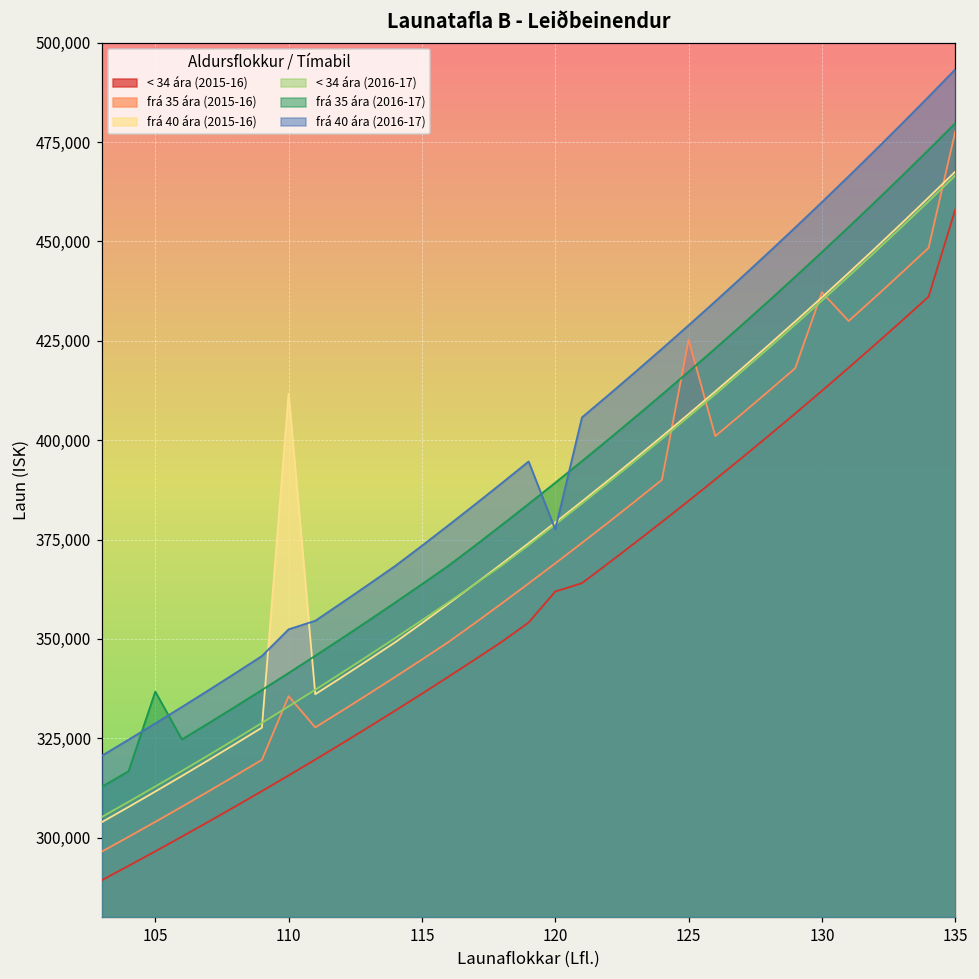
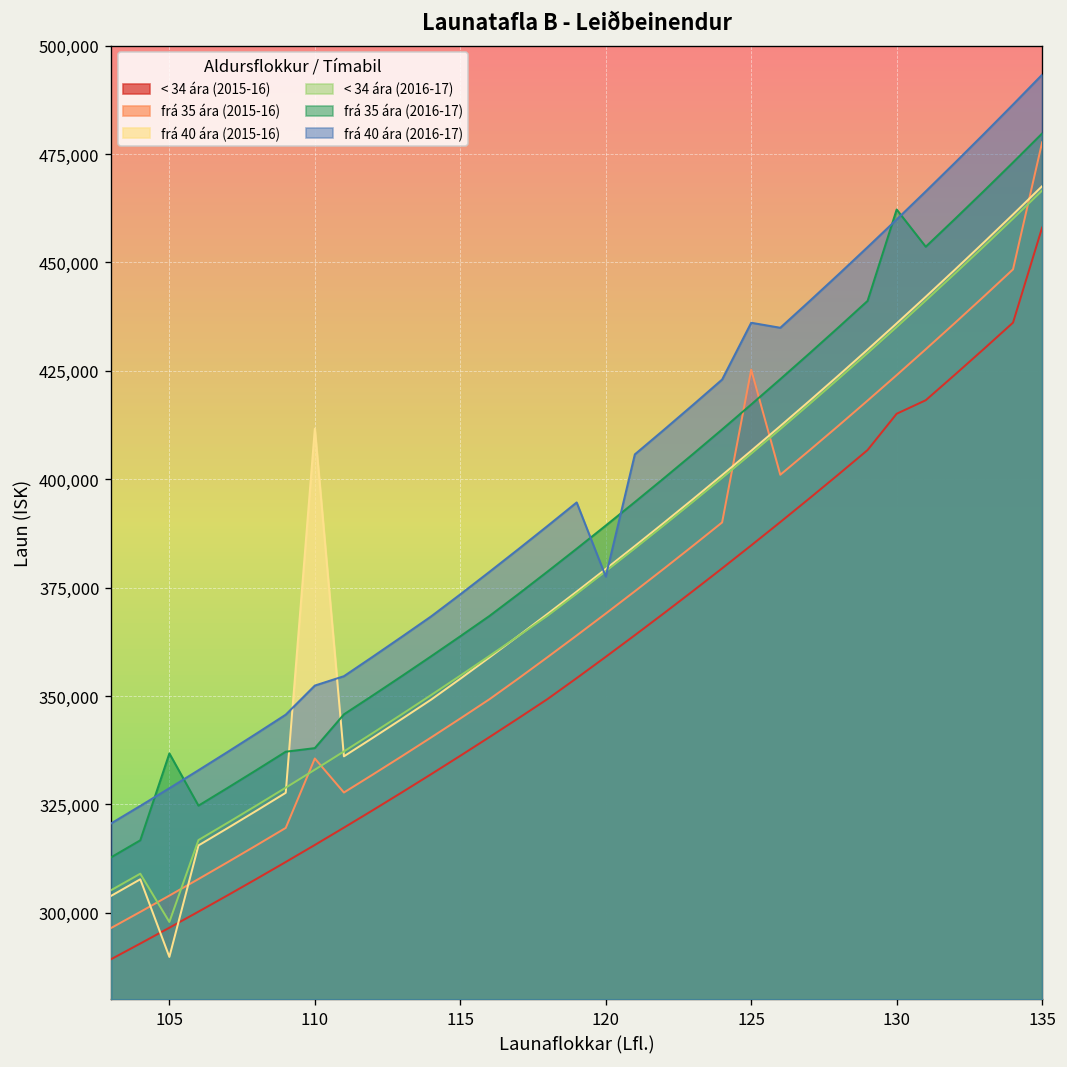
  {
    "< 34 ára (2015-16)": {
      "105": "297,000",
      "110": "316,000",
      "115": "336,000",
-     "120": "362,000",
+     "120": "359,000",
      "125": "385,000",
-     "130": "412,000",
+     "130": "415,000",
      "135": "458,000"
    },
    "frá 35 ára (2015-16)": {
      "105": "304,000",
      "110": "336,000",
      "115": "345,000",
      "120": "369,000",
      "125": "425,000",
-     "130": "437,000",
+     "130": "424,000",
      "135": "478,000"
    },
    "frá 40 ára (2015-16)": {
-     "105": "312,000",
+     "105": "290,000",
      "110": "412,000",
      "115": "354,000",
      "130": "436,000",
      "135": "468,000"
    },
    "< 34 ára (2016-17)": {
-     "105": "313,000",
+     "105": "298,000",
      "110": "333,000",
      "115": "355,000",
      "130": "435,000",
      "135": "467,000"
    },
    "frá 35 ára (2016-17)": {
      "105": "337,000",
-     "110": "341,000",
+     "110": "338,000",
      "115": "364,000",
      "120": "389,000",
      "125": "417,000",
-     "130": "447,000",
+     "130": "462,000",
      "135": "480,000"
    },
    "frá 40 ára (2016-17)": {
      "105": "329,000",
      "110": "352,000",
      "115": "373,000",
      "120": "378,000",
-     "125": "429,000",
+     "125": "436,000",
      "130": "460,000",
      "135": "493,000"
    }
  }
